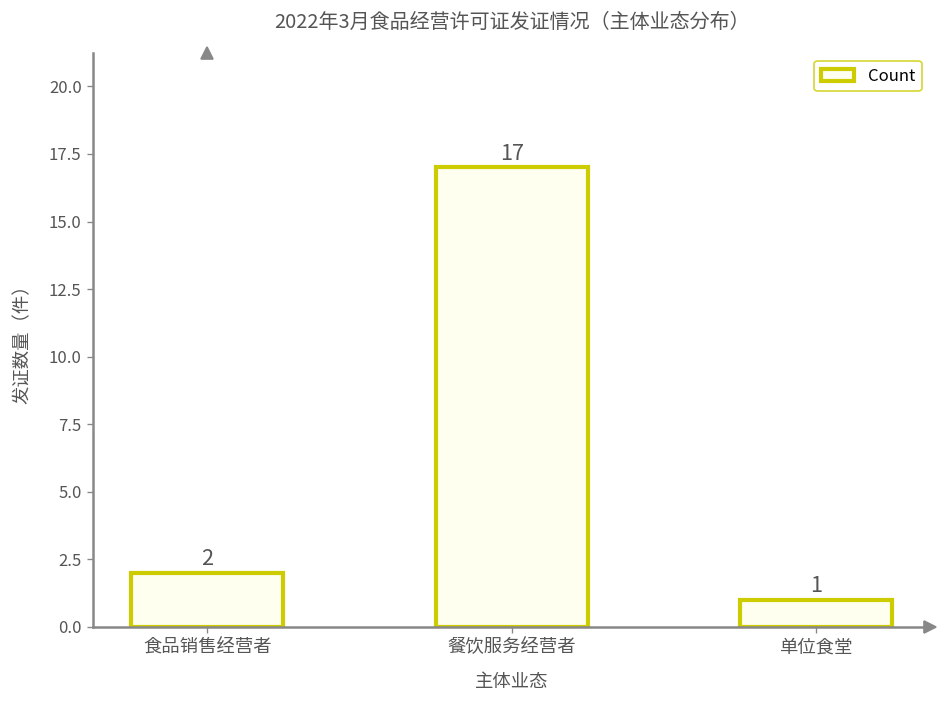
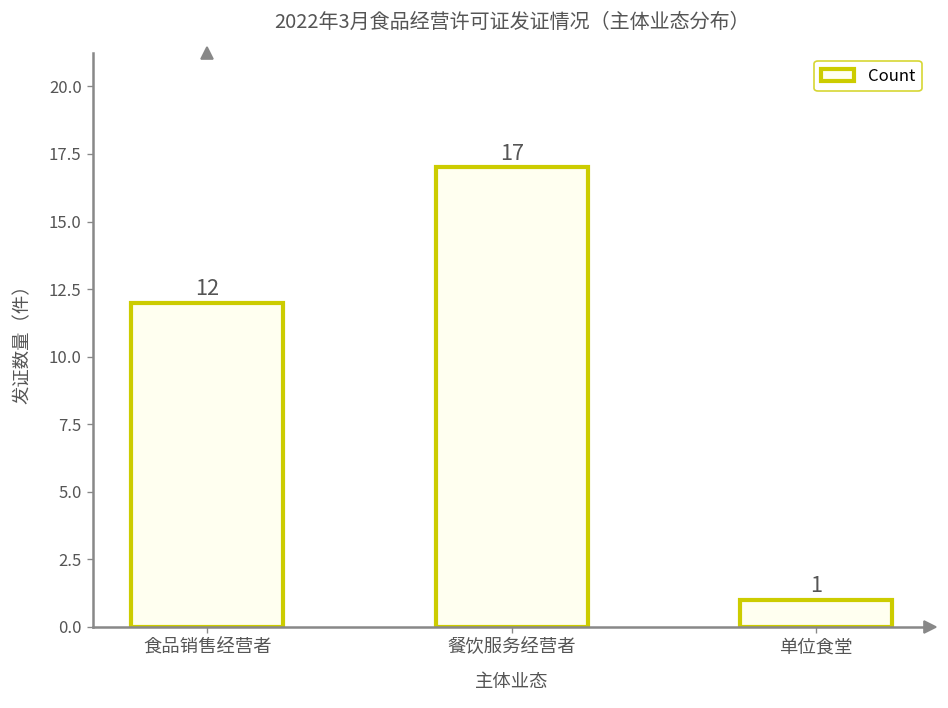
  {
-   "食品销售经营者": 2,
+   "食品销售经营者": 12,
    "餐饮服务经营者": 17,
    "单位食堂": 1
  }
